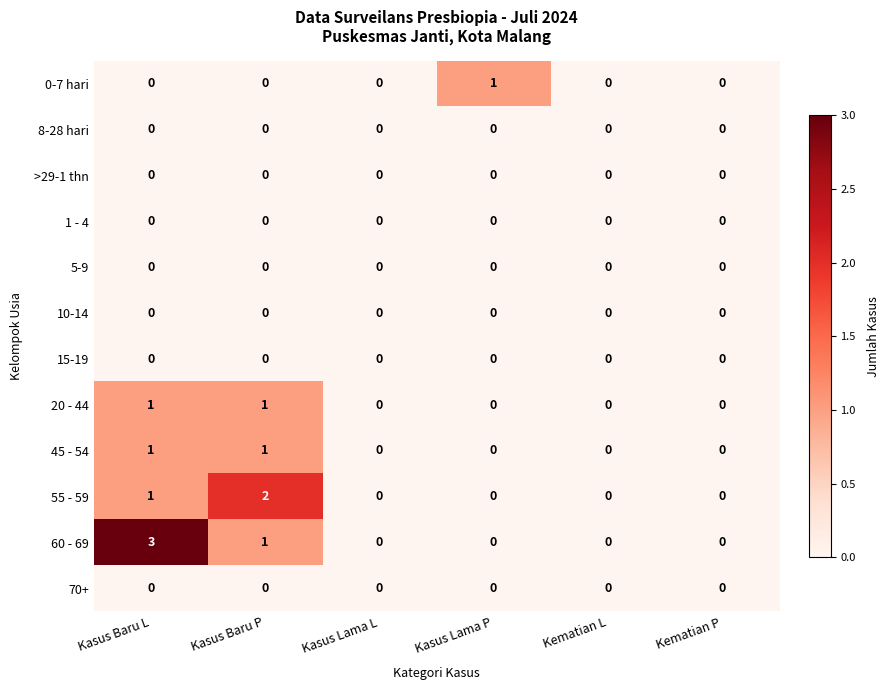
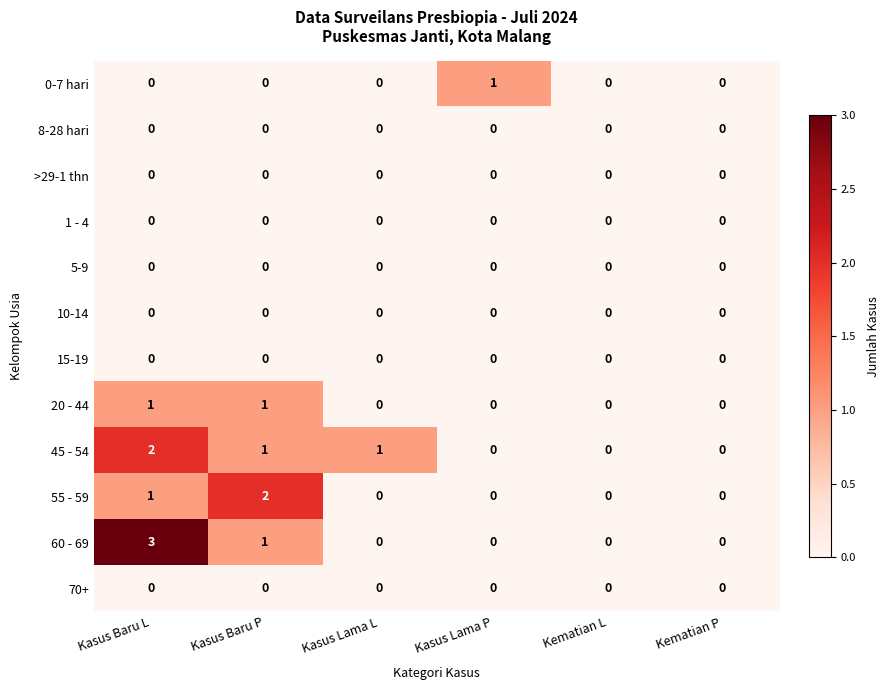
  {
    "0-7 hari": {
      "Kasus Baru L": 0,
      "Kasus Baru P": 0,
      "Kasus Lama L": 0,
      "Kasus Lama P": 1,
      "Kematian L": 0,
      "Kematian P": 0
    },
    "8-28 hari": {
      "Kasus Baru L": 0,
      "Kasus Baru P": 0,
      "Kasus Lama L": 0,
      "Kasus Lama P": 0,
      "Kematian L": 0,
      "Kematian P": 0
    },
    ">29-1 thn": {
      "Kasus Baru L": 0,
      "Kasus Baru P": 0,
      "Kasus Lama L": 0,
      "Kasus Lama P": 0,
      "Kematian L": 0,
      "Kematian P": 0
    },
    "1 - 4": {
      "Kasus Baru L": 0,
      "Kasus Baru P": 0,
      "Kasus Lama L": 0,
      "Kasus Lama P": 0,
      "Kematian L": 0,
      "Kematian P": 0
    },
    "5-9": {
      "Kasus Baru L": 0,
      "Kasus Baru P": 0,
      "Kasus Lama L": 0,
      "Kasus Lama P": 0,
      "Kematian L": 0,
      "Kematian P": 0
    },
    "10-14": {
      "Kasus Baru L": 0,
      "Kasus Baru P": 0,
      "Kasus Lama L": 0,
      "Kasus Lama P": 0,
      "Kematian L": 0,
      "Kematian P": 0
    },
    "15-19": {
      "Kasus Baru L": 0,
      "Kasus Baru P": 0,
      "Kasus Lama L": 0,
      "Kasus Lama P": 0,
      "Kematian L": 0,
      "Kematian P": 0
    },
    "20 - 44": {
      "Kasus Baru L": 1,
      "Kasus Baru P": 1,
      "Kasus Lama L": 0,
      "Kasus Lama P": 0,
      "Kematian L": 0,
      "Kematian P": 0
    },
    "45 - 54": {
-     "Kasus Baru L": 1,
+     "Kasus Baru L": 2,
      "Kasus Baru P": 1,
-     "Kasus Lama L": 0,
+     "Kasus Lama L": 1,
      "Kasus Lama P": 0,
      "Kematian L": 0,
      "Kematian P": 0
    },
    "55 - 59": {
      "Kasus Baru L": 1,
      "Kasus Baru P": 2,
      "Kasus Lama L": 0,
      "Kasus Lama P": 0,
      "Kematian L": 0,
      "Kematian P": 0
    },
    "60 - 69": {
      "Kasus Baru L": 3,
      "Kasus Baru P": 1,
      "Kasus Lama L": 0,
      "Kasus Lama P": 0,
      "Kematian L": 0,
      "Kematian P": 0
    },
    "70+": {
      "Kasus Baru L": 0,
      "Kasus Baru P": 0,
      "Kasus Lama L": 0,
      "Kasus Lama P": 0,
      "Kematian L": 0,
      "Kematian P": 0
    }
  }
